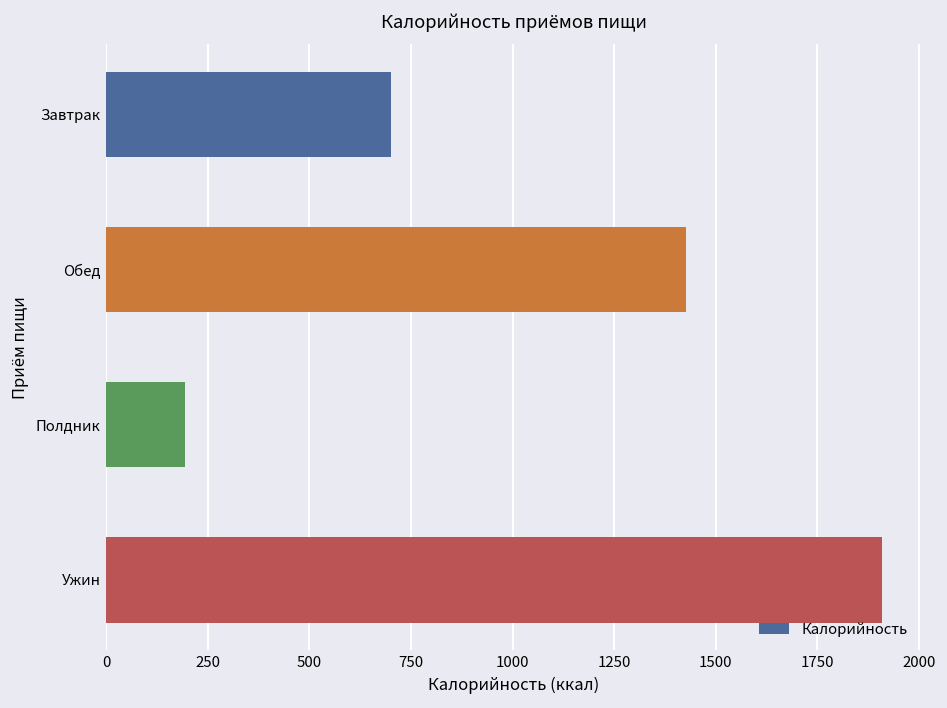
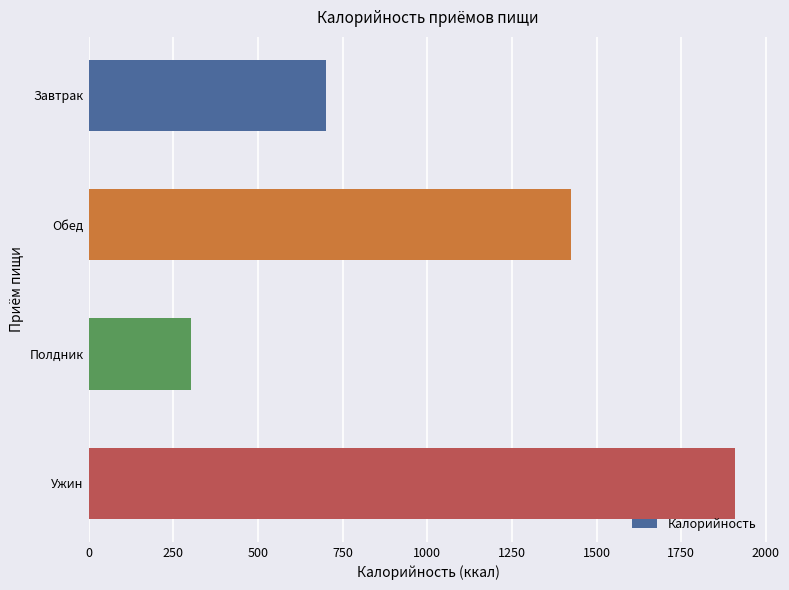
  {
    "Завтрак": 700,
    "Обед": 1430,
-   "Полдник": 190,
+   "Полдник": 300,
    "Ужин": 1910
  }
